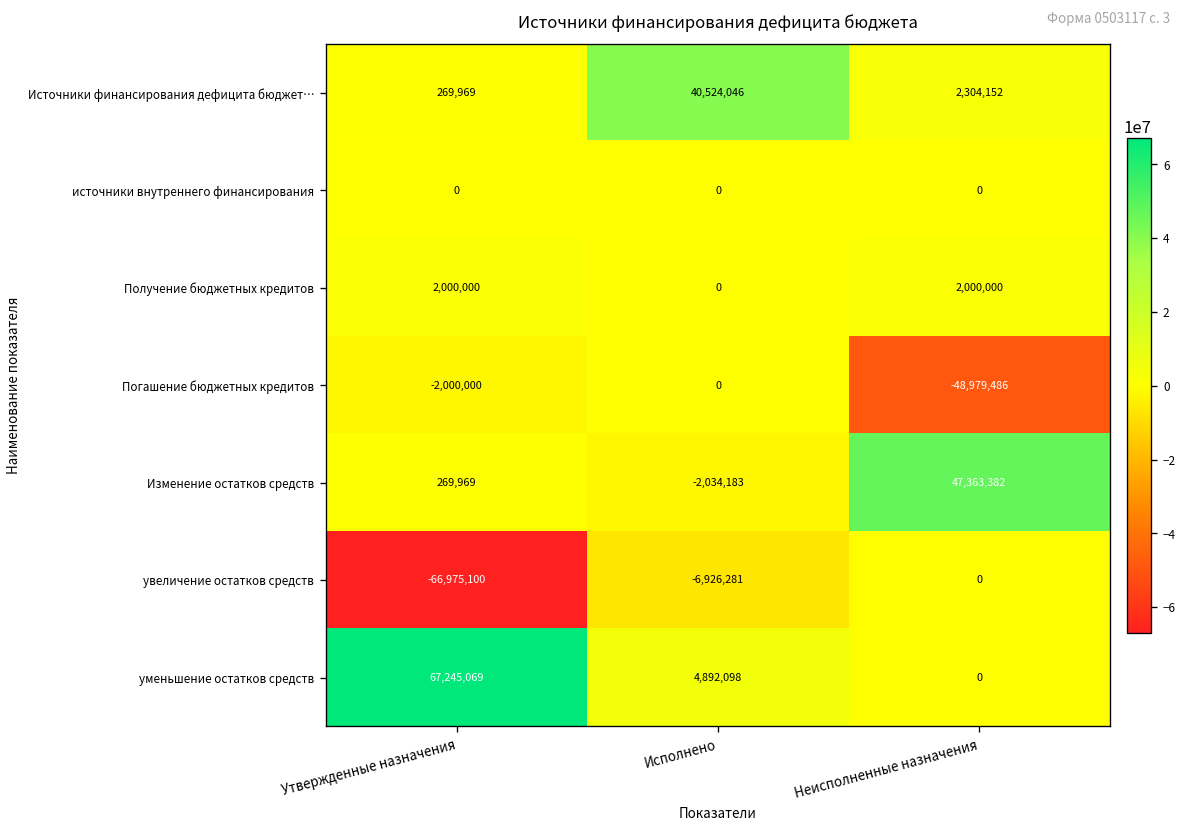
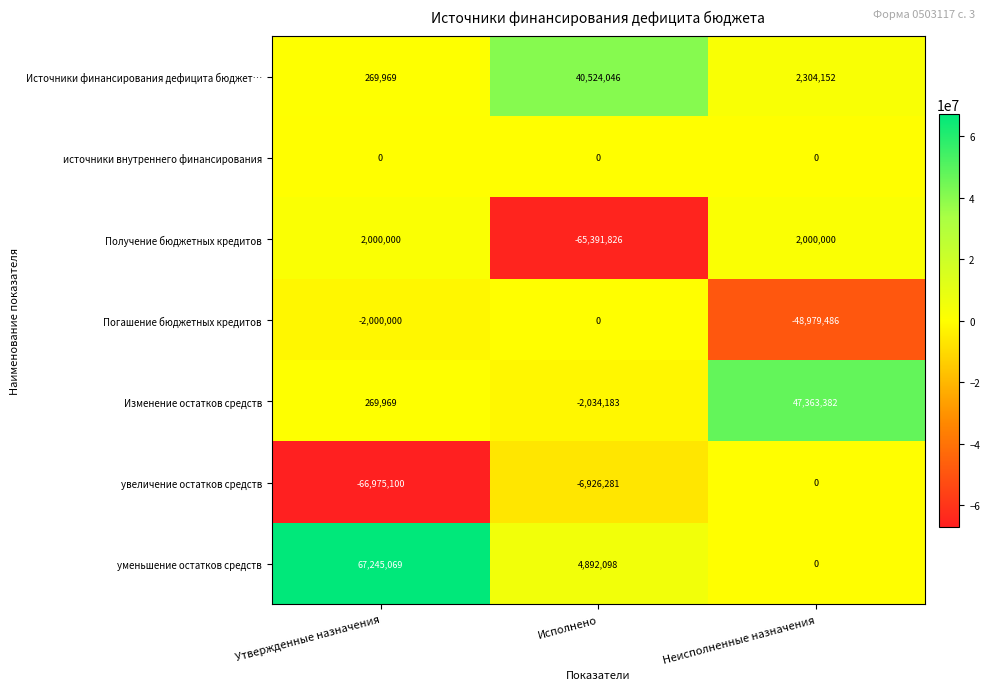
  {
    "Источники финансирования дефицита бюджет…": {
      "Утвержденные назначения": "269,969",
      "Исполнено": "40,524,046",
      "Неисполненные назначения": "2,304,152"
    },
    "источники внутреннего финансирования": {
      "Утвержденные назначения": "0",
      "Исполнено": "0",
      "Неисполненные назначения": "0"
    },
    "Получение бюджетных кредитов": {
      "Утвержденные назначения": "2,000,000",
-     "Исполнено": "0",
+     "Исполнено": "-65,391,826",
      "Неисполненные назначения": "2,000,000"
    },
    "Погашение бюджетных кредитов": {
      "Утвержденные назначения": "-2,000,000",
      "Исполнено": "0",
      "Неисполненные назначения": "-48,979,486"
    },
    "Изменение остатков средств": {
      "Утвержденные назначения": "269,969",
      "Исполнено": "-2,034,183",
      "Неисполненные назначения": "47,363,382"
    },
    "увеличение остатков средств": {
      "Утвержденные назначения": "-66,975,100",
      "Исполнено": "-6,926,281",
      "Неисполненные назначения": "0"
    },
    "уменьшение остатков средств": {
      "Утвержденные назначения": "67,245,069",
      "Исполнено": "4,892,098",
      "Неисполненные назначения": "0"
    }
  }
